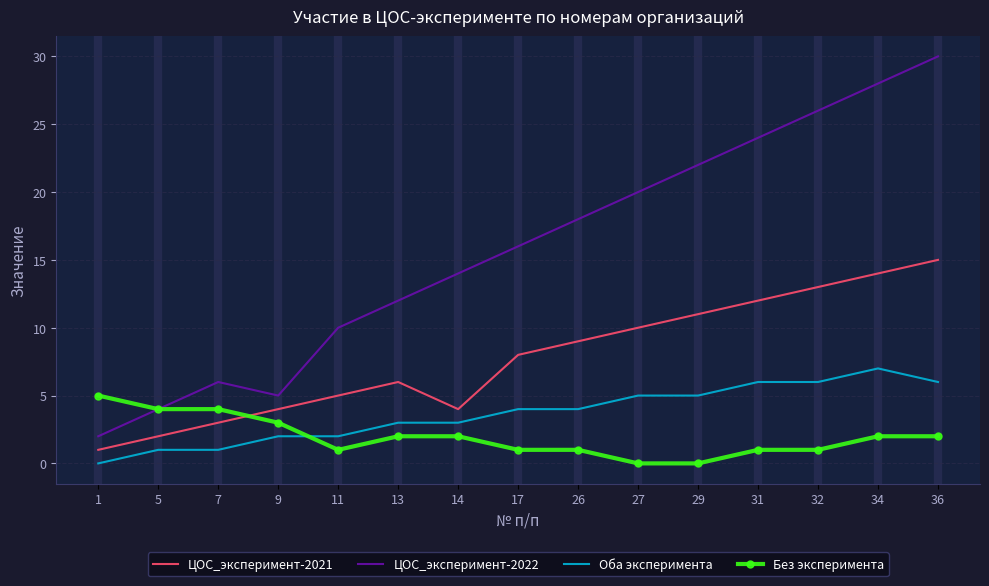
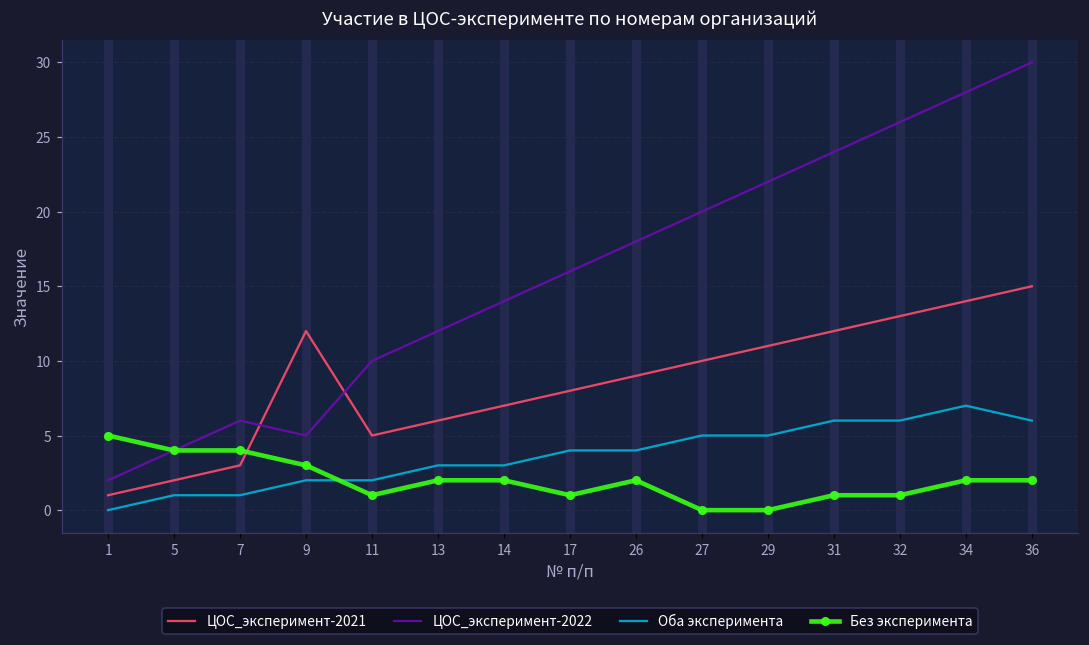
  {
    "ЦОС_эксперимент-2021": {
      "1": 1,
      "5": 2,
      "7": 3,
-     "9": 4,
+     "9": 12,
      "11": 5,
      "13": 6,
-     "14": 4,
+     "14": 7,
      "17": 8,
      "26": 9,
      "27": 10,
      "29": 11,
      "31": 12,
      "32": 13,
      "34": 14,
      "36": 15
    },
    "ЦОС_эксперимент-2022": {
      "1": 2,
      "7": 6,
      "9": 5,
      "11": 10,
      "13": 12,
      "14": 14,
      "17": 16,
      "26": 18,
      "27": 20,
      "29": 22,
      "31": 24,
      "32": 26,
      "34": 28,
      "36": 30
    },
    "Оба эксперимента": {
      "1": 0,
      "5": 1,
      "7": 1,
      "9": 2,
      "11": 2,
      "13": 3,
      "14": 3,
      "17": 4,
      "26": 4,
      "27": 5,
      "29": 5,
      "31": 6,
      "32": 6,
      "34": 7,
      "36": 6
    },
    "Без эксперимента": {
      "1": 5,
      "7": 4,
      "9": 3,
      "11": 1,
      "13": 2,
      "14": 2,
      "17": 1,
-     "26": 1,
+     "26": 2,
      "27": 0,
      "29": 0,
      "31": 1,
      "32": 1,
      "34": 2,
      "36": 2
    }
  }
